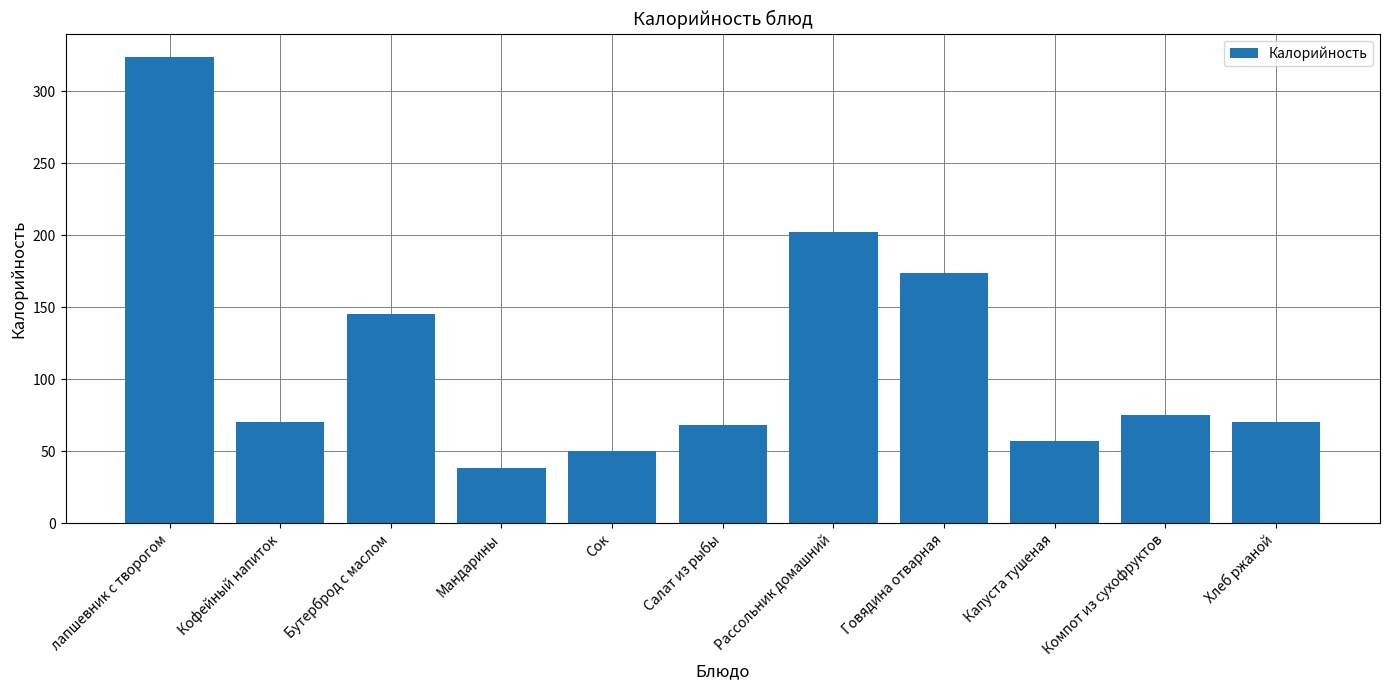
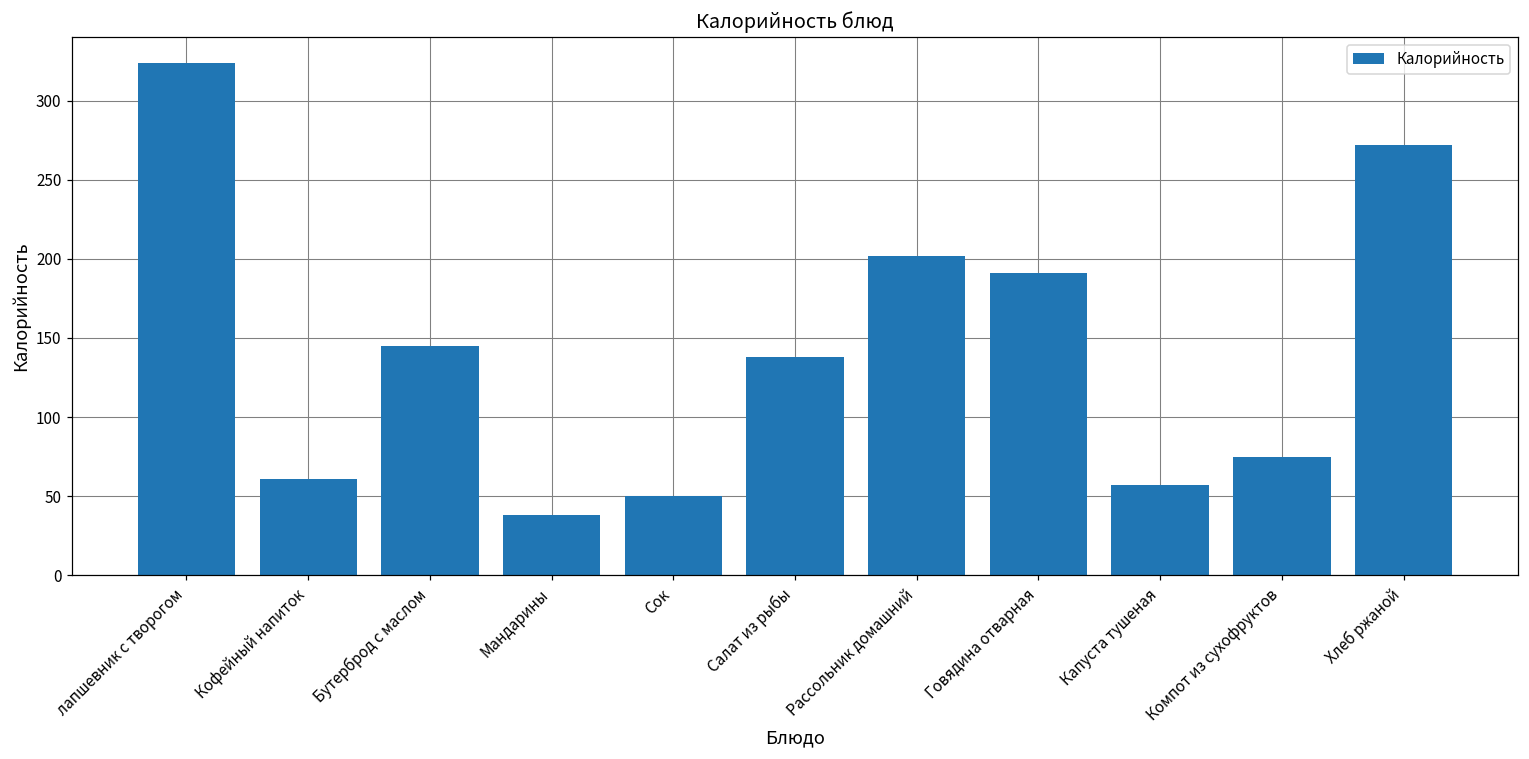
  {
    "лапшевник с творогом": 324,
-   "Кофейный напиток": 70,
+   "Кофейный напиток": 61,
    "Бутерброд с маслом": 145,
    "Мандарины": 38,
    "Сок": 50,
-   "Салат из рыбы": 68,
+   "Салат из рыбы": 138,
    "Рассольник домашний": 202,
-   "Говядина отварная": 174,
+   "Говядина отварная": 191,
    "Капуста тушеная": 57,
    "Компот из сухофруктов": 75,
-   "Хлеб ржаной": 70
+   "Хлеб ржаной": 272
  }
